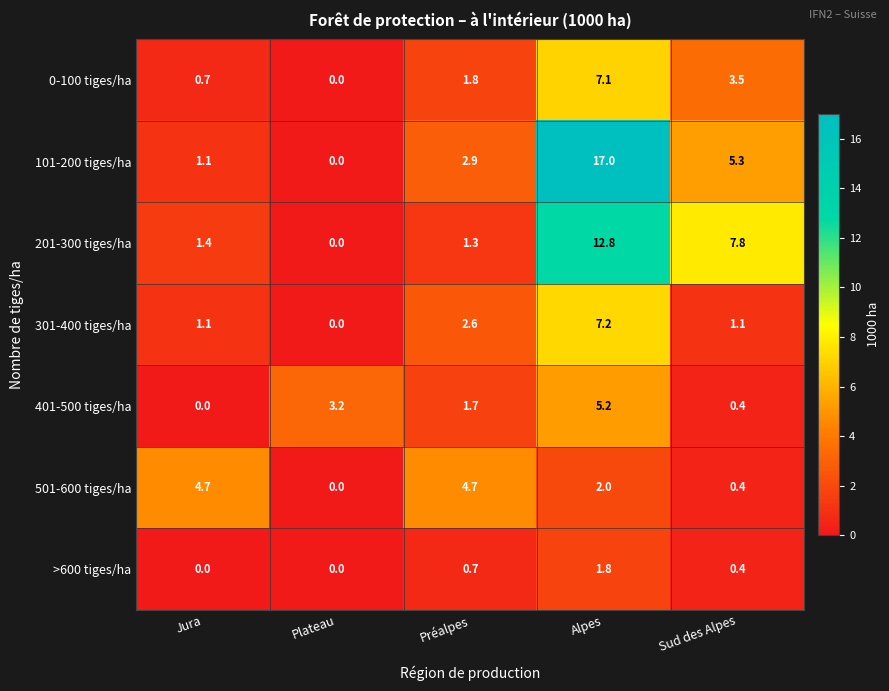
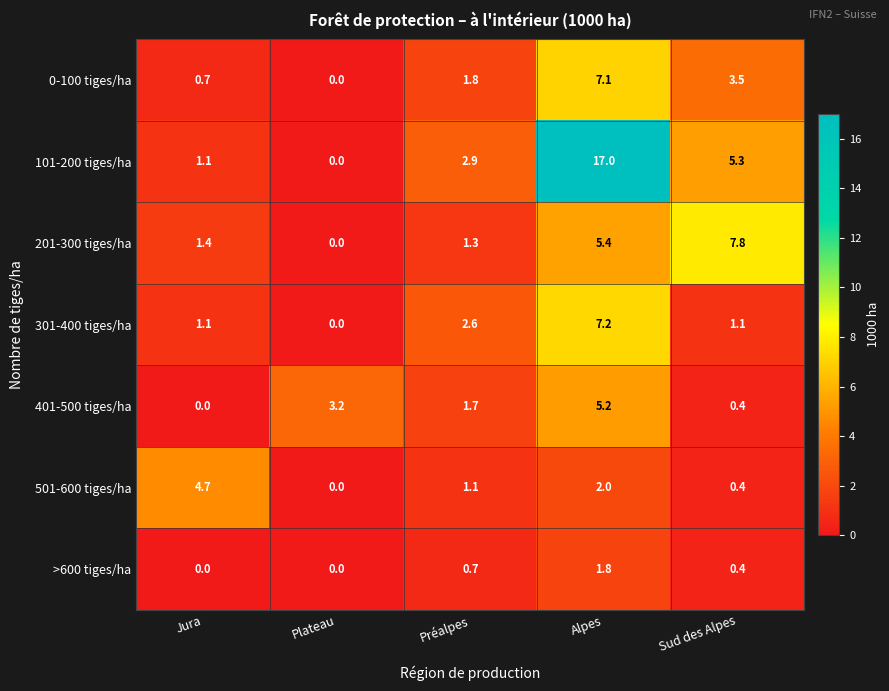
  {
    "0-100 tiges/ha": {
      "Jura": 0.7,
      "Plateau": 0.0,
      "Préalpes": 1.8,
      "Alpes": 7.1,
      "Sud des Alpes": 3.5
    },
    "101-200 tiges/ha": {
      "Jura": 1.1,
      "Plateau": 0.0,
      "Préalpes": 2.9,
      "Alpes": 17.0,
      "Sud des Alpes": 5.3
    },
    "201-300 tiges/ha": {
      "Jura": 1.4,
      "Plateau": 0.0,
      "Préalpes": 1.3,
-     "Alpes": 12.8,
+     "Alpes": 5.4,
      "Sud des Alpes": 7.8
    },
    "301-400 tiges/ha": {
      "Jura": 1.1,
      "Plateau": 0.0,
      "Préalpes": 2.6,
      "Alpes": 7.2,
      "Sud des Alpes": 1.1
    },
    "401-500 tiges/ha": {
      "Jura": 0.0,
      "Plateau": 3.2,
      "Préalpes": 1.7,
      "Alpes": 5.2,
      "Sud des Alpes": 0.4
    },
    "501-600 tiges/ha": {
      "Jura": 4.7,
      "Plateau": 0.0,
-     "Préalpes": 4.7,
+     "Préalpes": 1.1,
      "Alpes": 2.0,
      "Sud des Alpes": 0.4
    },
    ">600 tiges/ha": {
      "Jura": 0.0,
      "Plateau": 0.0,
      "Préalpes": 0.7,
      "Alpes": 1.8,
      "Sud des Alpes": 0.4
    }
  }
